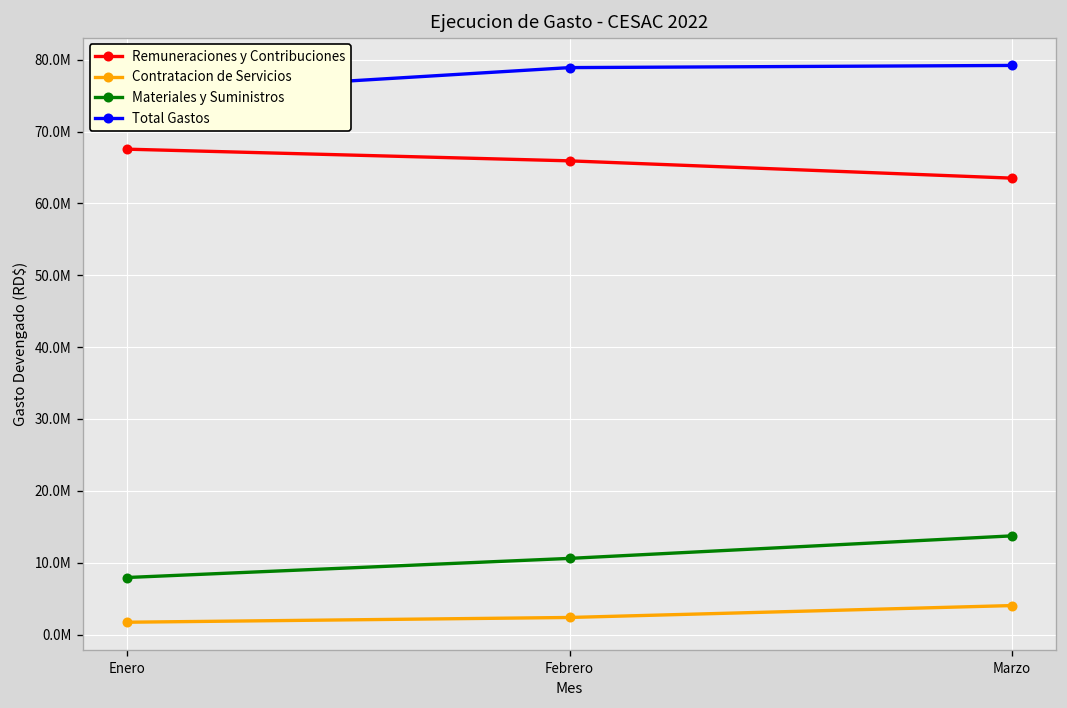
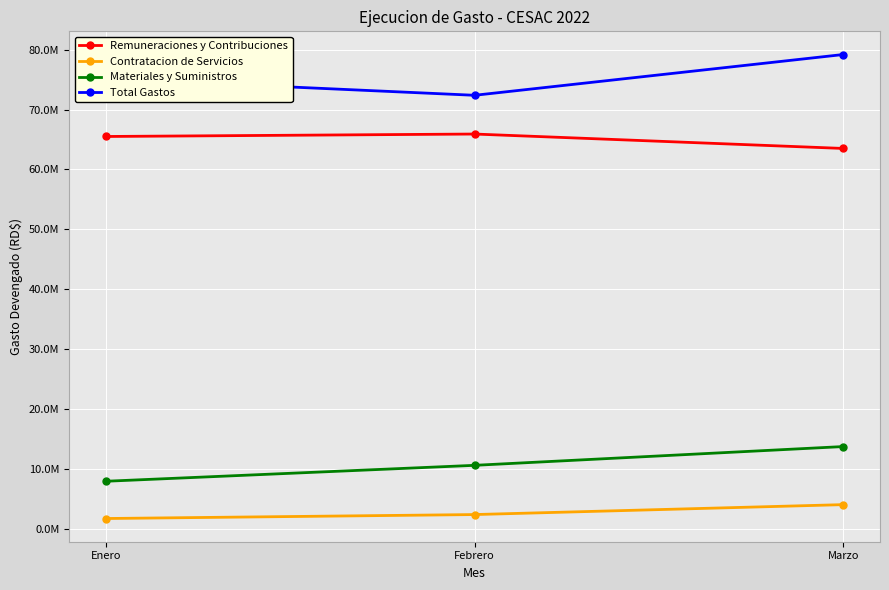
  {
    "Remuneraciones y Contribuciones": {
-     "Enero": 68000000,
+     "Enero": 66000000,
      "Febrero": 66000000,
      "Marzo": 64000000
    },
    "Contratacion de Servicios": {
      "Enero": 2000000,
      "Febrero": 2000000,
      "Marzo": 4000000
    },
    "Materiales y Suministros": {
      "Enero": 8000000,
      "Febrero": 11000000,
      "Marzo": 14000000
    },
    "Total Gastos": {
-     "Febrero": 79000000,
+     "Febrero": 72000000,
      "Marzo": 79000000
    }
  }
